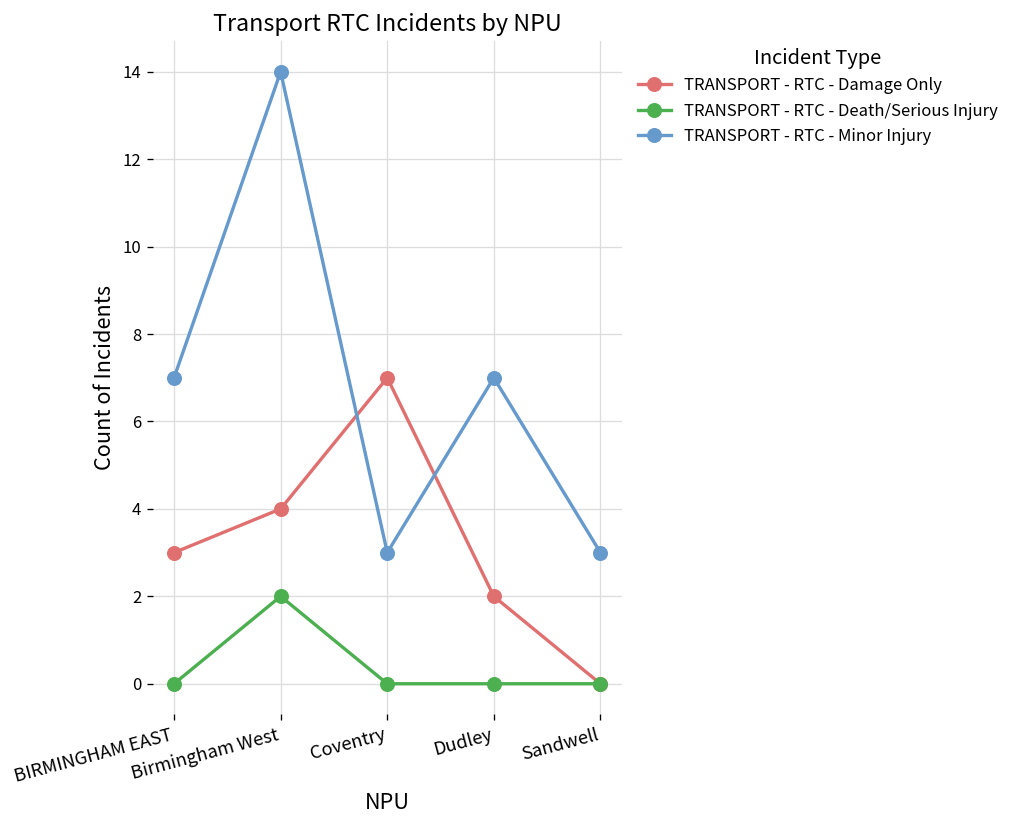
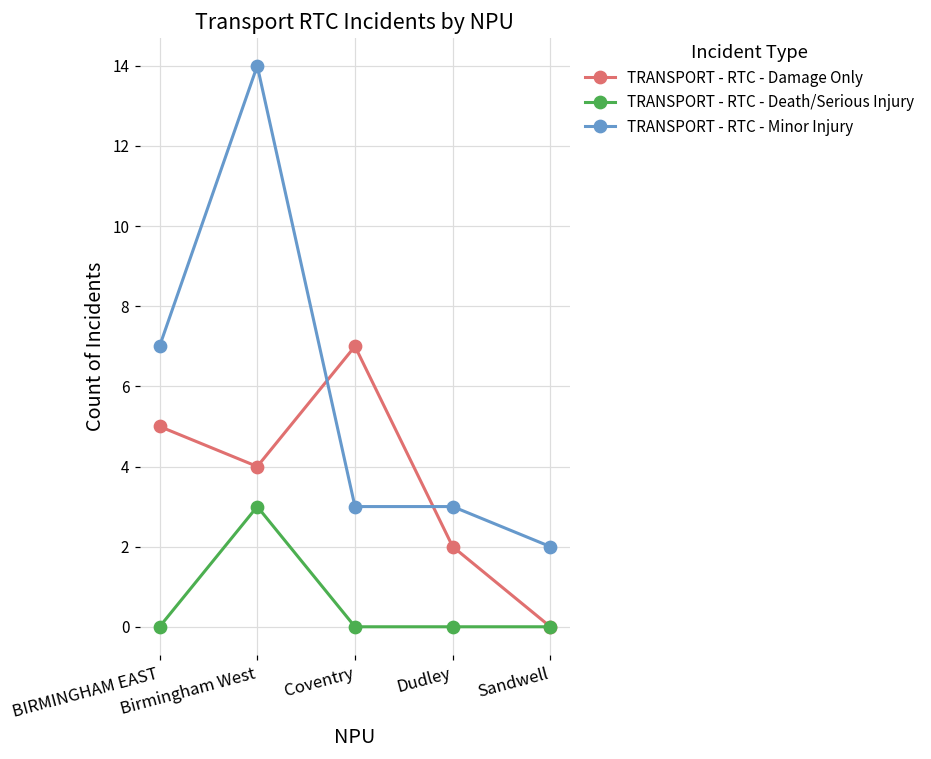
  {
    "TRANSPORT - RTC - Damage Only": {
-     "BIRMINGHAM EAST": 3,
+     "BIRMINGHAM EAST": 5,
      "Birmingham West": 4,
      "Coventry": 7,
      "Dudley": 2
    },
    "TRANSPORT - RTC - Death/Serious Injury": {
      "BIRMINGHAM EAST": 0,
-     "Birmingham West": 2,
+     "Birmingham West": 3,
      "Coventry": 0,
      "Dudley": 0
    },
    "TRANSPORT - RTC - Minor Injury": {
      "BIRMINGHAM EAST": 7,
      "Birmingham West": 14,
      "Coventry": 3,
-     "Dudley": 7,
-     "Sandwell": 3
+     "Dudley": 3,
+     "Sandwell": 2
    }
  }
